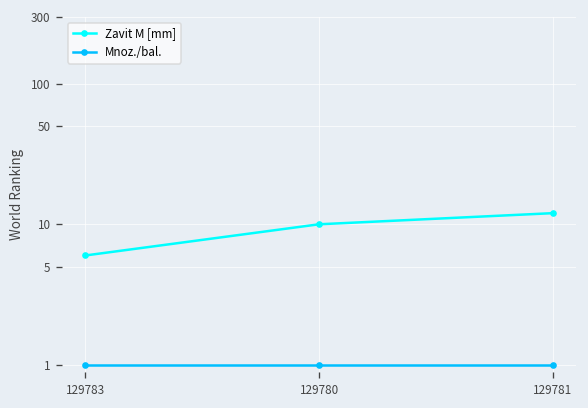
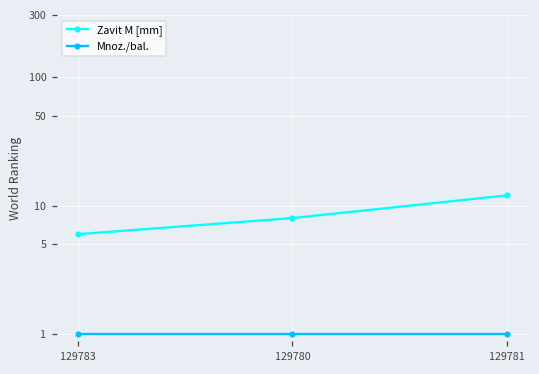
  {
    "Zavit M [mm]": {
      "129783": 6,
-     "129780": 10,
+     "129780": 8,
      "129781": 12
    },
    "Mnoz./bal.": {
      "129783": 1,
      "129780": 1,
      "129781": 1
    }
  }
